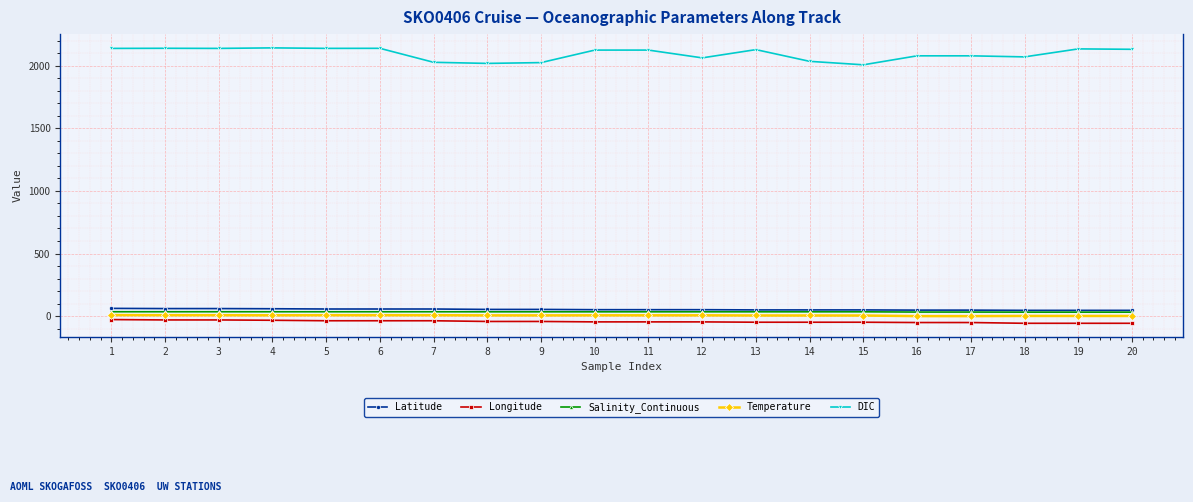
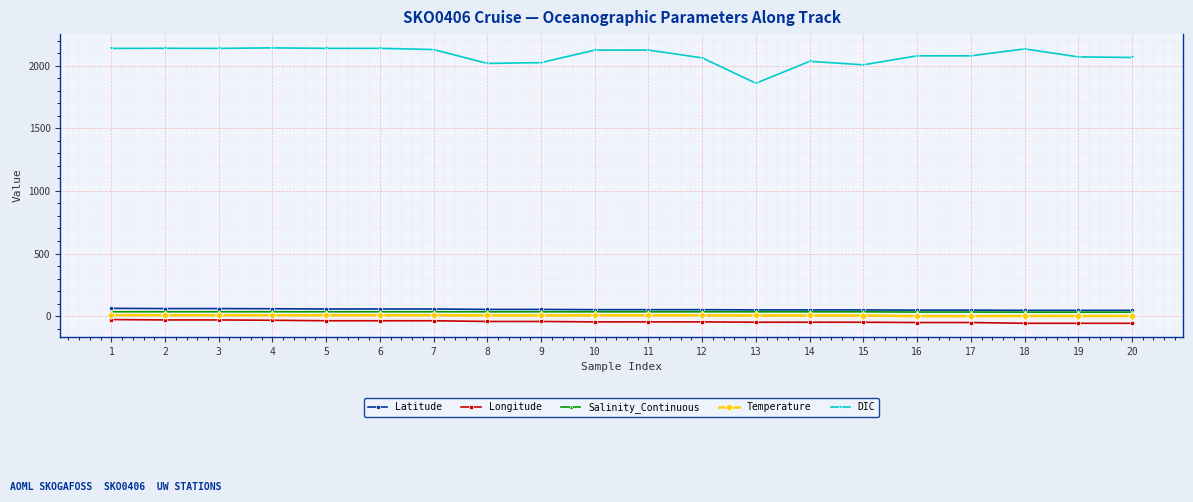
  {
    "Latitude": {
      "1": 60,
      "2": 60,
      "3": 60,
      "4": 60,
      "5": 60,
      "6": 60,
      "7": 60
    },
    "Longitude": {
      "1": -30,
      "2": -30,
      "3": -30,
      "4": -30,
      "5": -40,
      "6": -40,
      "7": -40,
      "8": -40,
      "9": -40,
      "10": -50,
      "11": -50,
      "12": -50,
      "13": -50,
      "14": -50,
      "15": -50,
      "16": -50,
      "17": -50,
      "18": -60,
      "19": -60,
      "20": -60
    },
    "Salinity_Continuous": {
      "1": 40,
      "2": 40,
      "3": 40,
      "4": 40,
      "5": 40,
      "6": 40,
      "7": 40
    },
    "Temperature": {
      "1": 10,
      "2": 10,
      "3": 10,
      "4": 10,
      "5": 10,
      "6": 10,
      "7": 10,
      "8": 10,
      "9": 10,
      "10": 10,
      "11": 10,
      "12": 10,
      "13": 10,
      "14": 10,
      "15": 10,
      "16": 0,
      "17": 0,
      "18": 0,
      "19": 0,
      "20": 0
    },
    "DIC": {
      "1": 2140,
      "2": 2140,
      "3": 2140,
      "4": 2140,
      "5": 2140,
      "6": 2140,
-     "7": 2030,
+     "7": 2130,
      "8": 2020,
      "9": 2020,
      "10": 2120,
      "11": 2120,
      "12": 2060,
-     "13": 2130,
+     "13": 1860,
      "14": 2030,
      "15": 2010,
      "16": 2080,
      "17": 2080,
-     "18": 2070,
-     "19": 2130,
-     "20": 2130
+     "18": 2130,
+     "19": 2070,
+     "20": 2060
    }
  }
